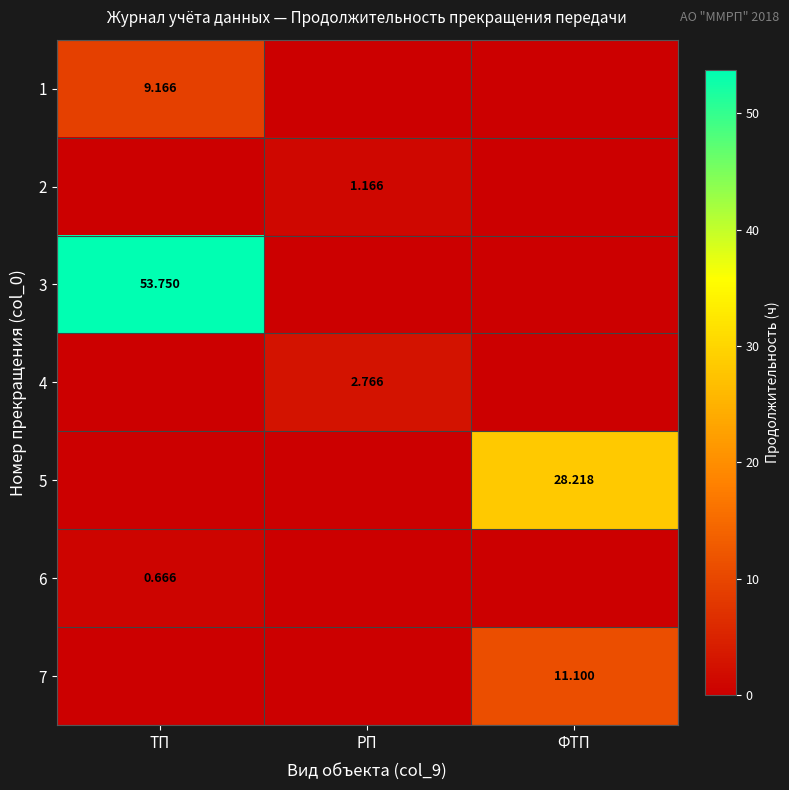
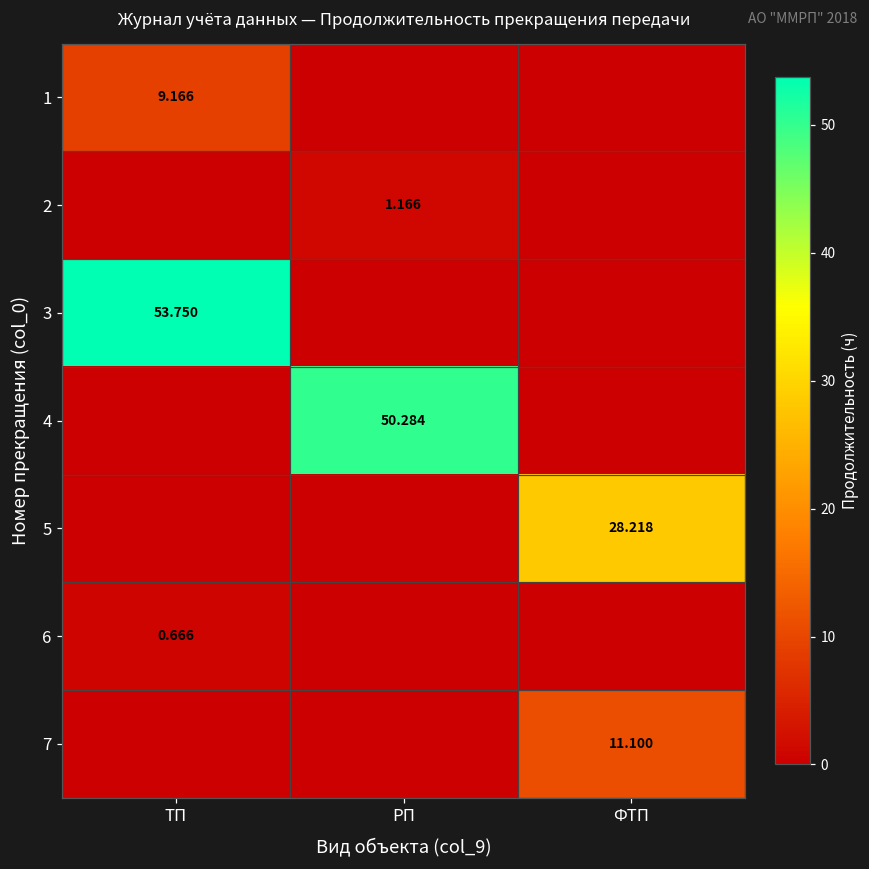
  {
    "1": {
      "ТП": 9.166
    },
    "2": {
      "РП": 1.166
    },
    "3": {
      "ТП": 53.750
    },
    "4": {
-     "РП": 2.766
+     "РП": 50.284
    },
    "5": {
      "ФТП": 28.218
    },
    "6": {
      "ТП": 0.666
    },
    "7": {
      "ФТП": 11.100
    }
  }
